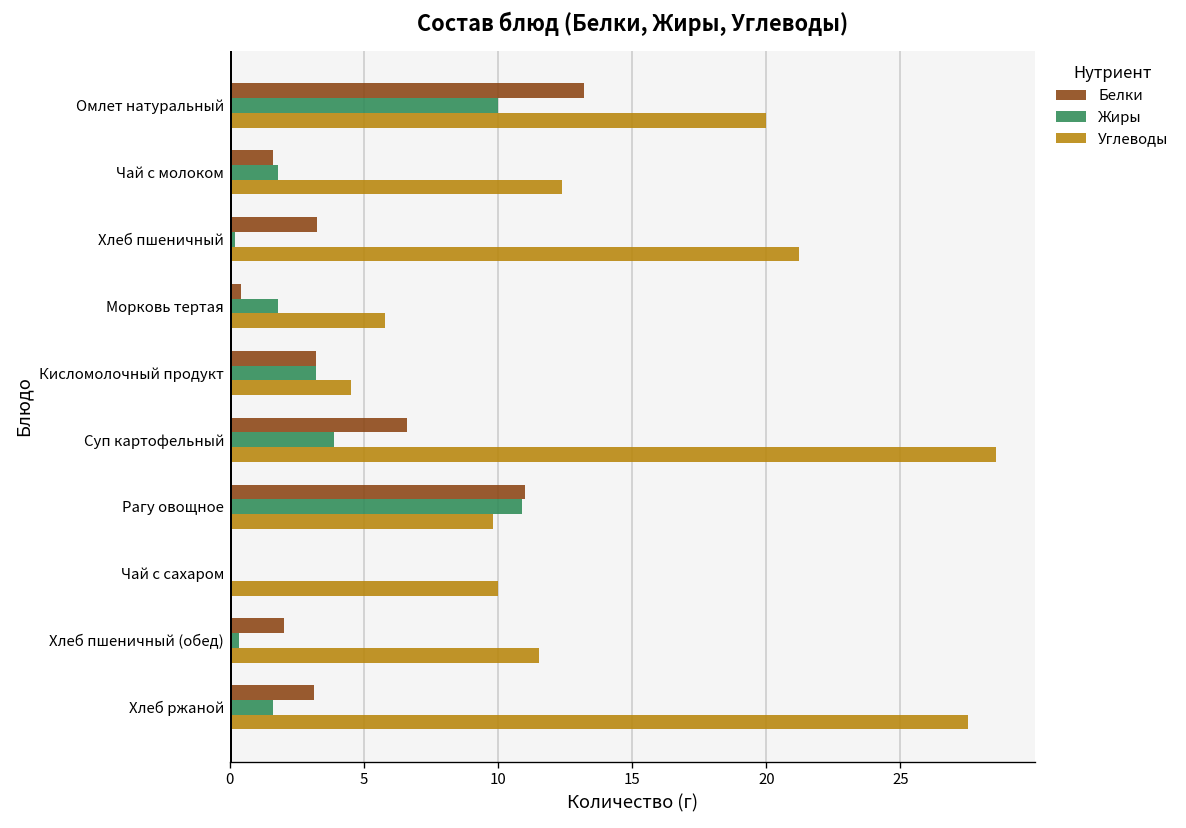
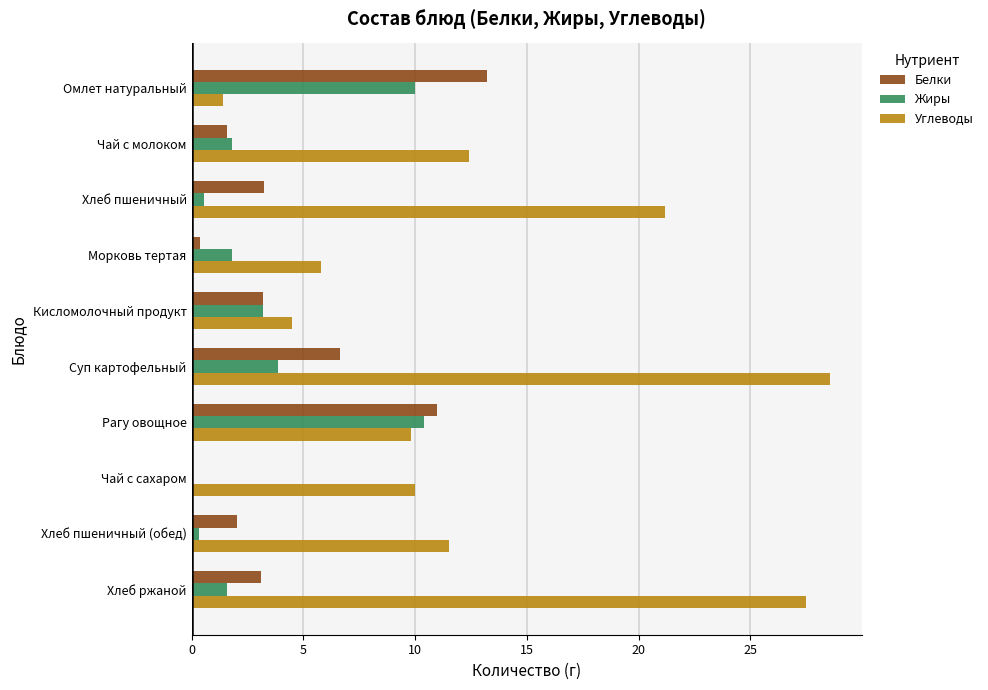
  {
    "Белки": {
      "Омлет натуральный": 13.2,
      "Чай с молоком": 1.6,
      "Хлеб пшеничный": 3.2,
      "Морковь тертая": 0.4,
      "Кисломолочный продукт": 3.2,
      "Суп картофельный": 6.6,
      "Рагу овощное": 11.0,
      "Чай с сахаром": 0.0,
      "Хлеб пшеничный (обед)": 2.0,
      "Хлеб ржаной": 3.1
    },
    "Жиры": {
      "Омлет натуральный": 10.0,
      "Чай с молоком": 1.8,
-     "Хлеб пшеничный": 0.2,
+     "Хлеб пшеничный": 0.6,
      "Морковь тертая": 1.8,
      "Кисломолочный продукт": 3.2,
      "Суп картофельный": 3.9,
-     "Рагу овощное": 10.9,
+     "Рагу овощное": 10.4,
      "Чай с сахаром": 0.0,
      "Хлеб пшеничный (обед)": 0.4,
      "Хлеб ржаной": 1.6
    },
    "Углеводы": {
-     "Омлет натуральный": 20.0,
+     "Омлет натуральный": 1.4,
      "Чай с молоком": 12.4,
      "Хлеб пшеничный": 21.2,
      "Морковь тертая": 5.8,
      "Кисломолочный продукт": 4.5,
      "Суп картофельный": 28.6,
      "Рагу овощное": 9.8,
      "Чай с сахаром": 10.0,
      "Хлеб пшеничный (обед)": 11.5,
      "Хлеб ржаной": 27.5
    }
  }
